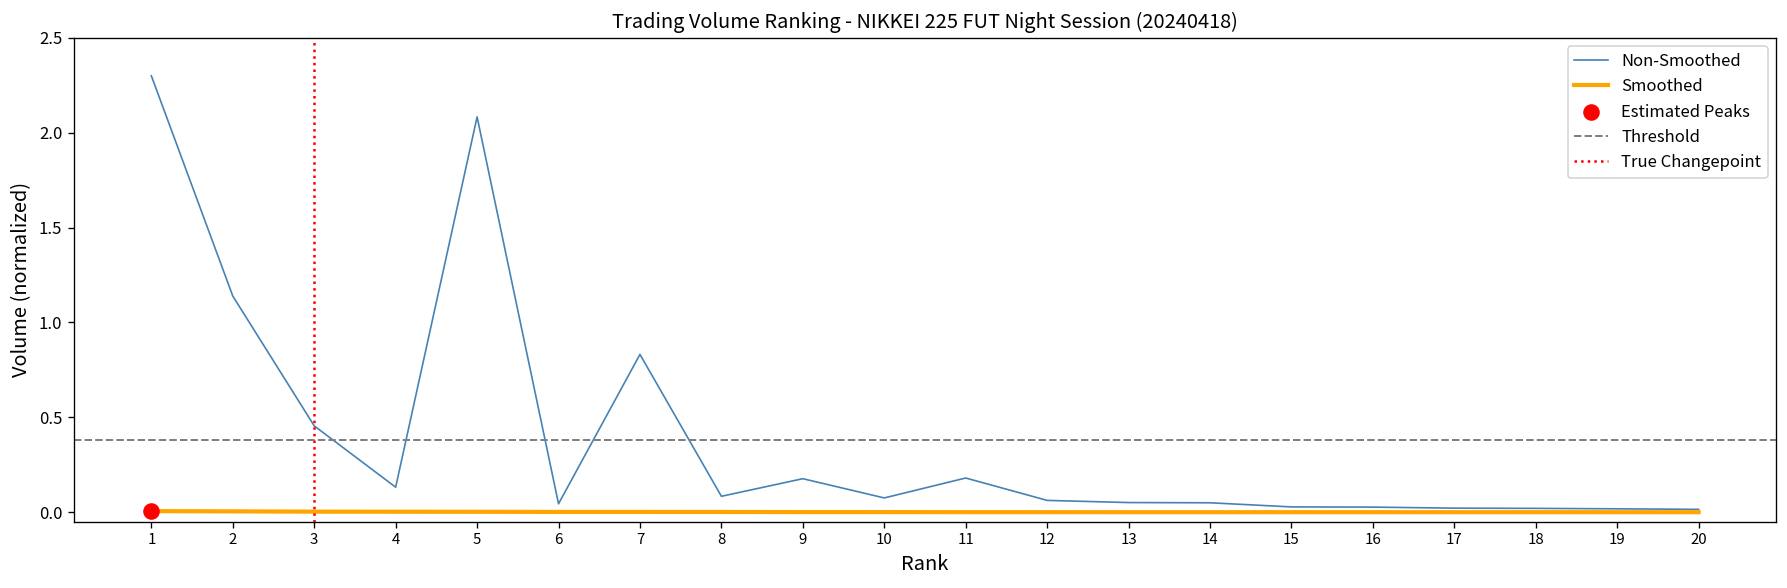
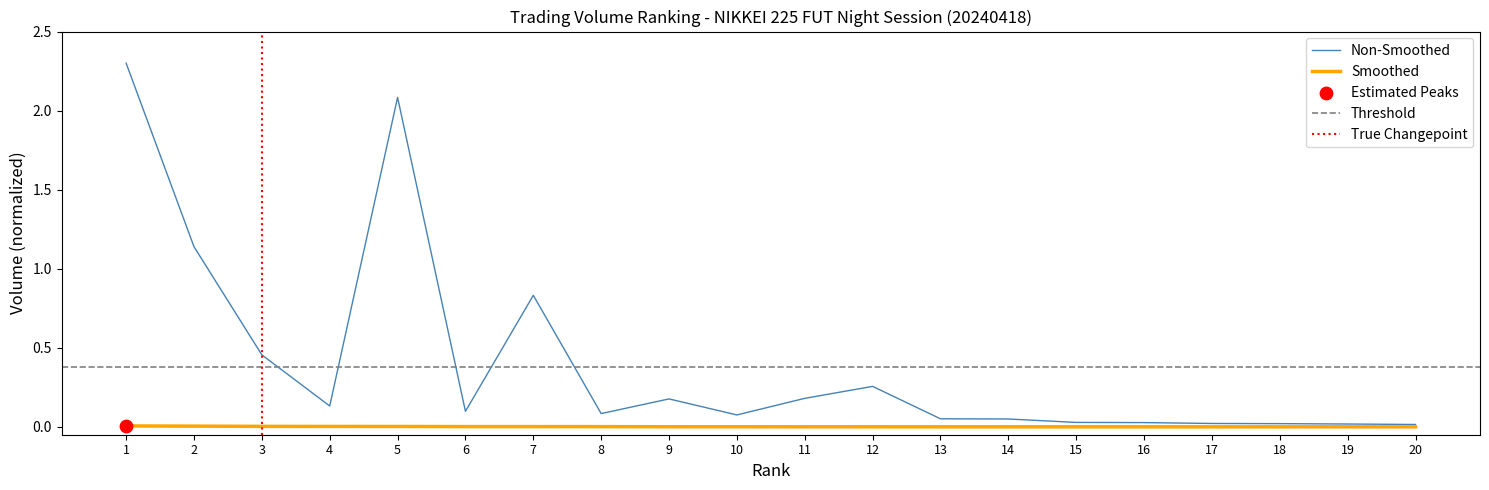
  {
    "Non-Smoothed": {
      "1": 2.30,
      "2": 1.14,
      "3": 0.45,
      "4": 0.13,
      "5": 2.08,
-     "6": 0.04,
+     "6": 0.10,
      "7": 0.83,
      "8": 0.08,
      "9": 0.18,
      "10": 0.08,
      "11": 0.18,
-     "12": 0.06,
+     "12": 0.26,
      "13": 0.05,
      "14": 0.05,
      "15": 0.03,
      "16": 0.03,
      "17": 0.02,
      "18": 0.02,
      "19": 0.02
    },
    "Smoothed": {
      "2": 0.00,
      "3": 0.00,
      "4": 0.00,
      "5": 0.00,
      "6": 0.00,
      "7": 0.00,
      "8": 0.00,
      "9": 0.00,
      "10": 0.00,
      "11": 0.00,
      "12": 0.00,
      "13": 0.00,
      "14": 0.00,
      "15": 0.00,
      "16": 0.00,
      "17": 0.00,
      "18": 0.00,
      "19": 0.00
    }
  }
